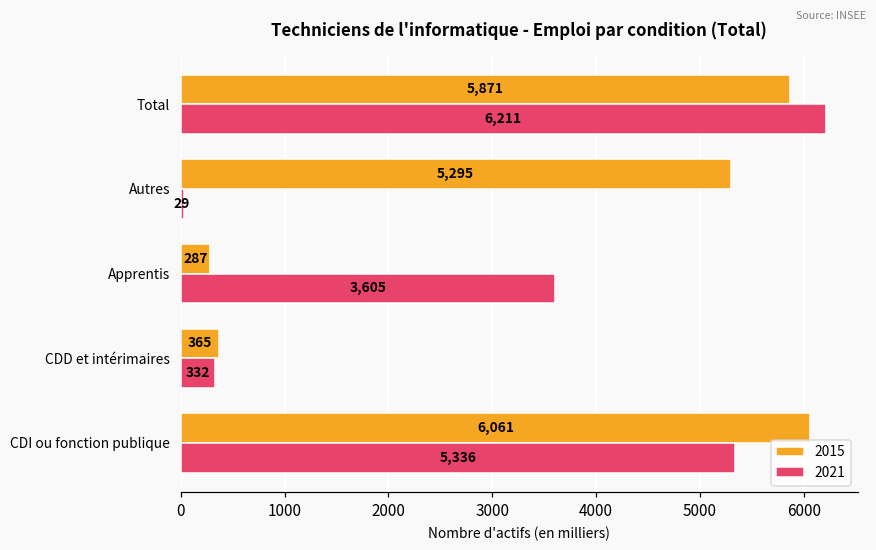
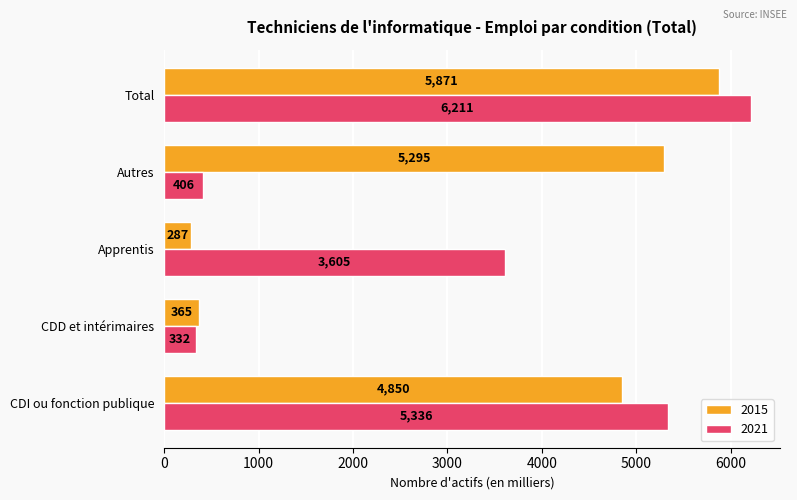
  {
    "2015": {
      "Total": "5,871",
      "Autres": "5,295",
      "Apprentis": "287",
      "CDD et intérimaires": "365",
-     "CDI ou fonction publique": "6,061"
+     "CDI ou fonction publique": "4,850"
    },
    "2021": {
      "Total": "6,211",
-     "Autres": "29",
+     "Autres": "406",
      "Apprentis": "3,605",
      "CDD et intérimaires": "332",
      "CDI ou fonction publique": "5,336"
    }
  }
